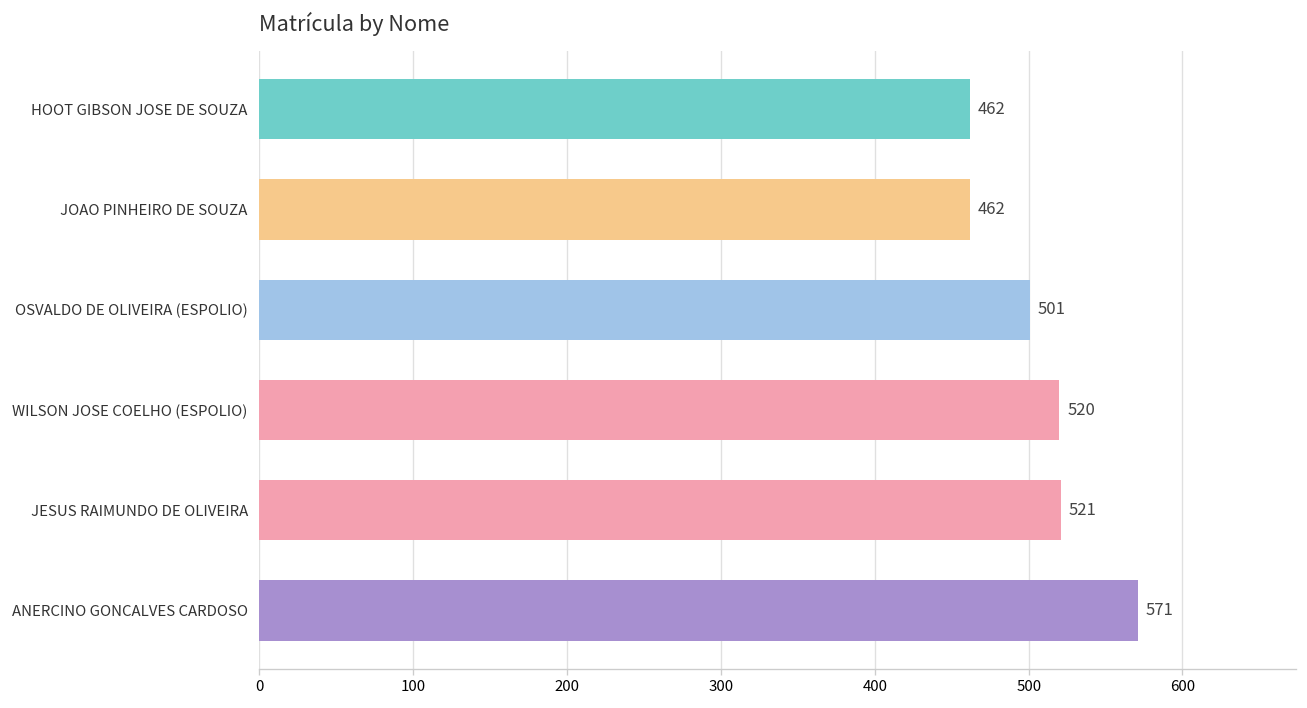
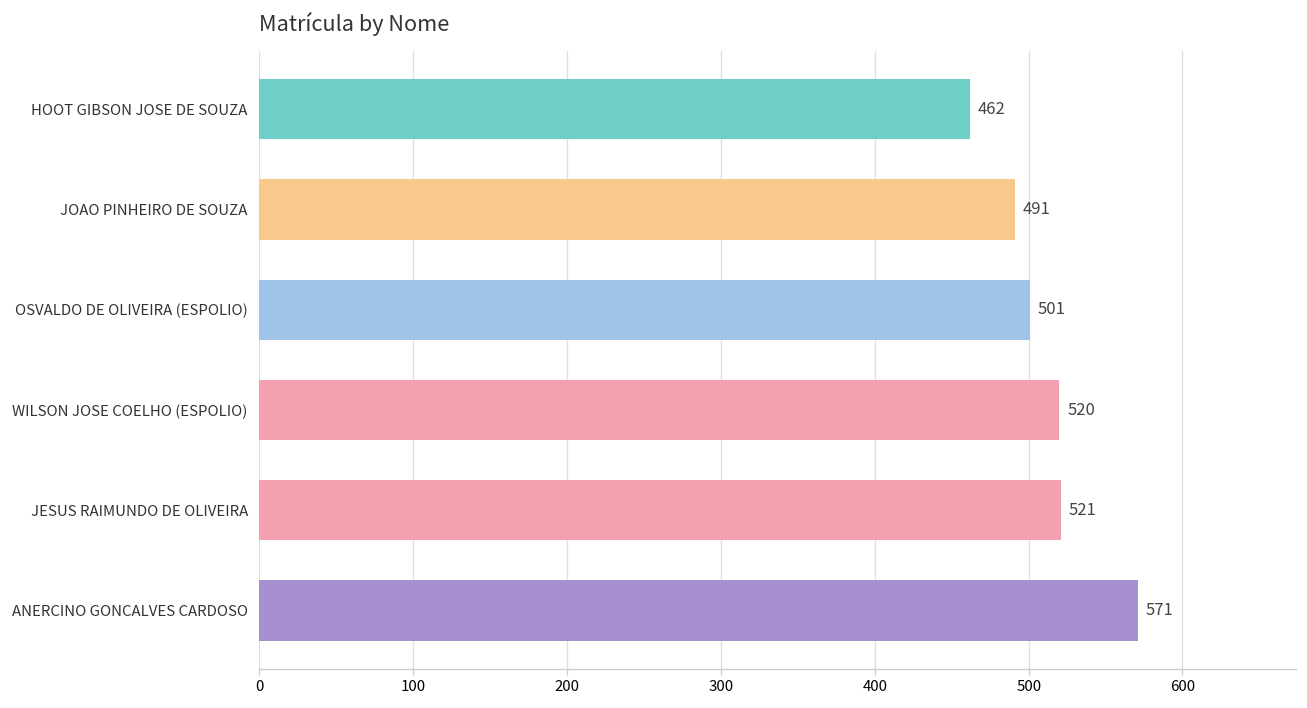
  {
    "HOOT GIBSON JOSE DE SOUZA": 462,
-   "JOAO PINHEIRO DE SOUZA": 462,
+   "JOAO PINHEIRO DE SOUZA": 491,
    "OSVALDO DE OLIVEIRA (ESPOLIO)": 501,
    "WILSON JOSE COELHO (ESPOLIO)": 520,
    "JESUS RAIMUNDO DE OLIVEIRA": 521,
    "ANERCINO GONCALVES CARDOSO": 571
  }
